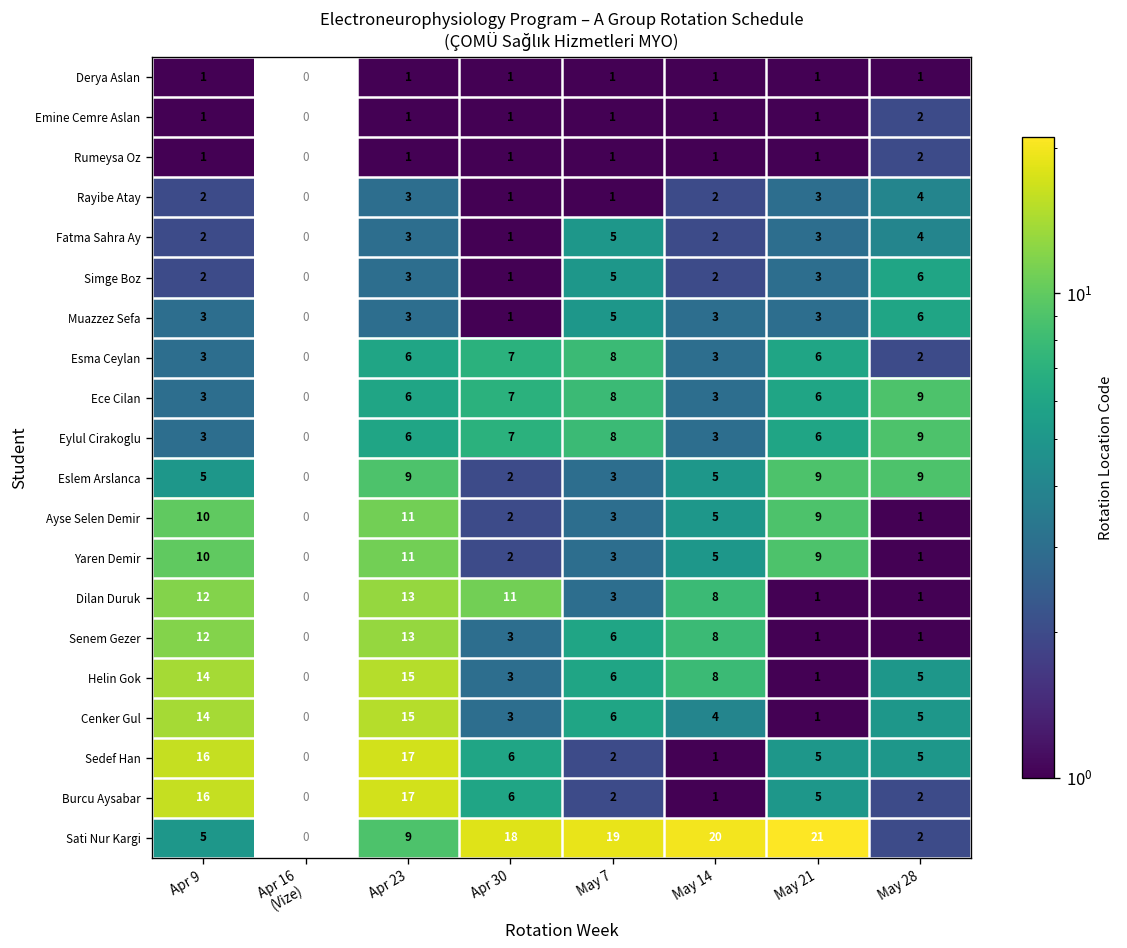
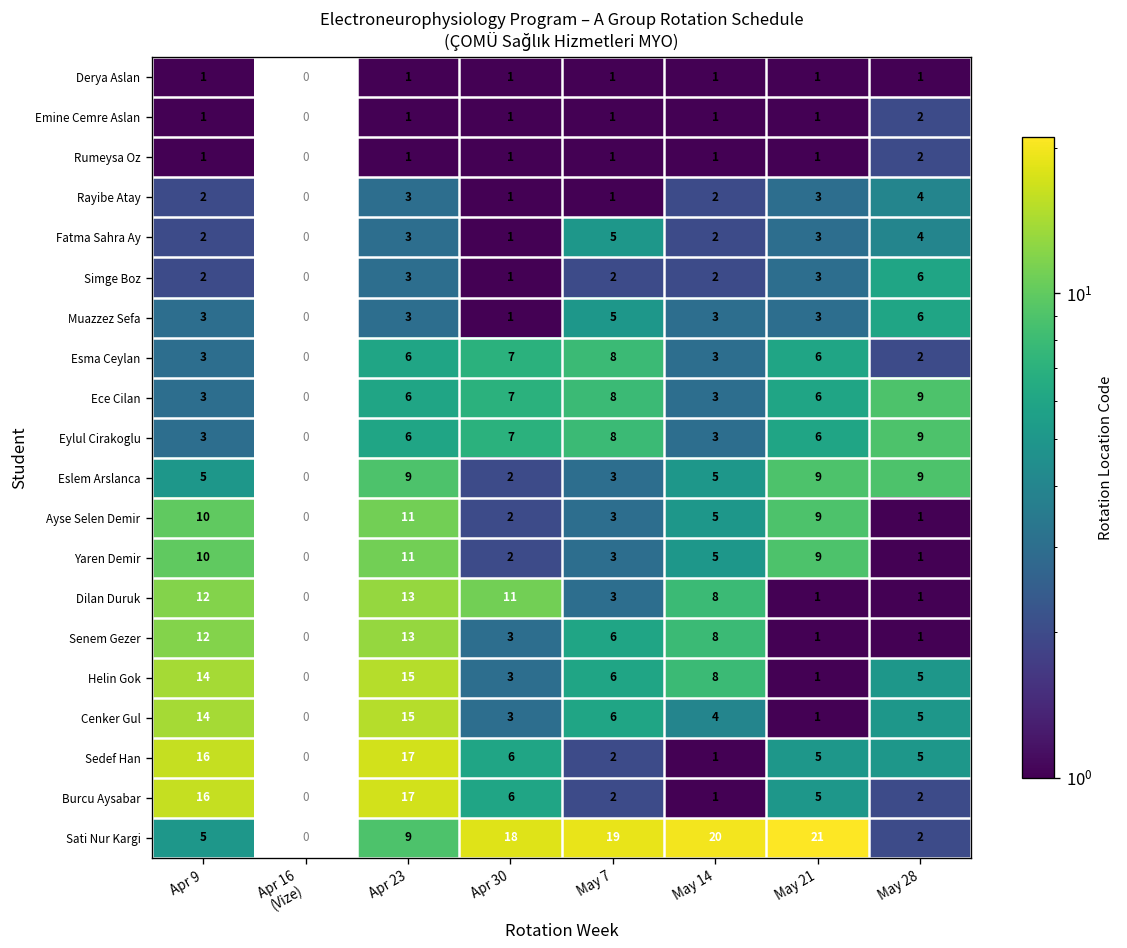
  {
    "Derya Aslan": {
      "Apr 9": 1,
      "Apr 23": 1,
      "Apr 30": 1,
      "May 7": 1,
      "May 14": 1,
      "May 21": 1,
      "May 28": 1
    },
    "Emine Cemre Aslan": {
      "Apr 9": 1,
      "Apr 23": 1,
      "Apr 30": 1,
      "May 7": 1,
      "May 14": 1,
      "May 21": 1,
      "May 28": 2
    },
    "Rumeysa Oz": {
      "Apr 9": 1,
      "Apr 23": 1,
      "Apr 30": 1,
      "May 7": 1,
      "May 14": 1,
      "May 21": 1,
      "May 28": 2
    },
    "Rayibe Atay": {
      "Apr 9": 2,
      "Apr 23": 3,
      "Apr 30": 1,
      "May 7": 1,
      "May 14": 2,
      "May 21": 3,
      "May 28": 4
    },
    "Fatma Sahra Ay": {
      "Apr 9": 2,
      "Apr 23": 3,
      "Apr 30": 1,
      "May 7": 5,
      "May 14": 2,
      "May 21": 3,
      "May 28": 4
    },
    "Simge Boz": {
      "Apr 9": 2,
      "Apr 23": 3,
      "Apr 30": 1,
-     "May 7": 5,
+     "May 7": 2,
      "May 14": 2,
      "May 21": 3,
      "May 28": 6
    },
    "Muazzez Sefa": {
      "Apr 9": 3,
      "Apr 23": 3,
      "Apr 30": 1,
      "May 7": 5,
      "May 14": 3,
      "May 21": 3,
      "May 28": 6
    },
    "Esma Ceylan": {
      "Apr 9": 3,
      "Apr 23": 6,
      "Apr 30": 7,
      "May 7": 8,
      "May 14": 3,
      "May 21": 6,
      "May 28": 2
    },
    "Ece Cilan": {
      "Apr 9": 3,
      "Apr 23": 6,
      "Apr 30": 7,
      "May 7": 8,
      "May 14": 3,
      "May 21": 6,
      "May 28": 9
    },
    "Eylul Cirakoglu": {
      "Apr 9": 3,
      "Apr 23": 6,
      "Apr 30": 7,
      "May 7": 8,
      "May 14": 3,
      "May 21": 6,
      "May 28": 9
    },
    "Eslem Arslanca": {
      "Apr 9": 5,
      "Apr 23": 9,
      "Apr 30": 2,
      "May 7": 3,
      "May 14": 5,
      "May 21": 9,
      "May 28": 9
    },
    "Ayse Selen Demir": {
      "Apr 9": 10,
      "Apr 23": 11,
      "Apr 30": 2,
      "May 7": 3,
      "May 14": 5,
      "May 21": 9,
      "May 28": 1
    },
    "Yaren Demir": {
      "Apr 9": 10,
      "Apr 23": 11,
      "Apr 30": 2,
      "May 7": 3,
      "May 14": 5,
      "May 21": 9,
      "May 28": 1
    },
    "Dilan Duruk": {
      "Apr 9": 12,
      "Apr 23": 13,
      "Apr 30": 11,
      "May 7": 3,
      "May 14": 8,
      "May 21": 1,
      "May 28": 1
    },
    "Senem Gezer": {
      "Apr 9": 12,
      "Apr 23": 13,
      "Apr 30": 3,
      "May 7": 6,
      "May 14": 8,
      "May 21": 1,
      "May 28": 1
    },
    "Helin Gok": {
      "Apr 9": 14,
      "Apr 23": 15,
      "Apr 30": 3,
      "May 7": 6,
      "May 14": 8,
      "May 21": 1,
      "May 28": 5
    },
    "Cenker Gul": {
      "Apr 9": 14,
      "Apr 23": 15,
      "Apr 30": 3,
      "May 7": 6,
      "May 14": 4,
      "May 21": 1,
      "May 28": 5
    },
    "Sedef Han": {
      "Apr 9": 16,
      "Apr 23": 17,
      "Apr 30": 6,
      "May 7": 2,
      "May 14": 1,
      "May 21": 5,
      "May 28": 5
    },
    "Burcu Aysabar": {
      "Apr 9": 16,
      "Apr 23": 17,
      "Apr 30": 6,
      "May 7": 2,
      "May 14": 1,
      "May 21": 5,
      "May 28": 2
    },
    "Sati Nur Kargi": {
      "Apr 9": 5,
      "Apr 23": 9,
      "Apr 30": 18,
      "May 7": 19,
      "May 14": 20,
      "May 21": 21,
      "May 28": 2
    }
  }
